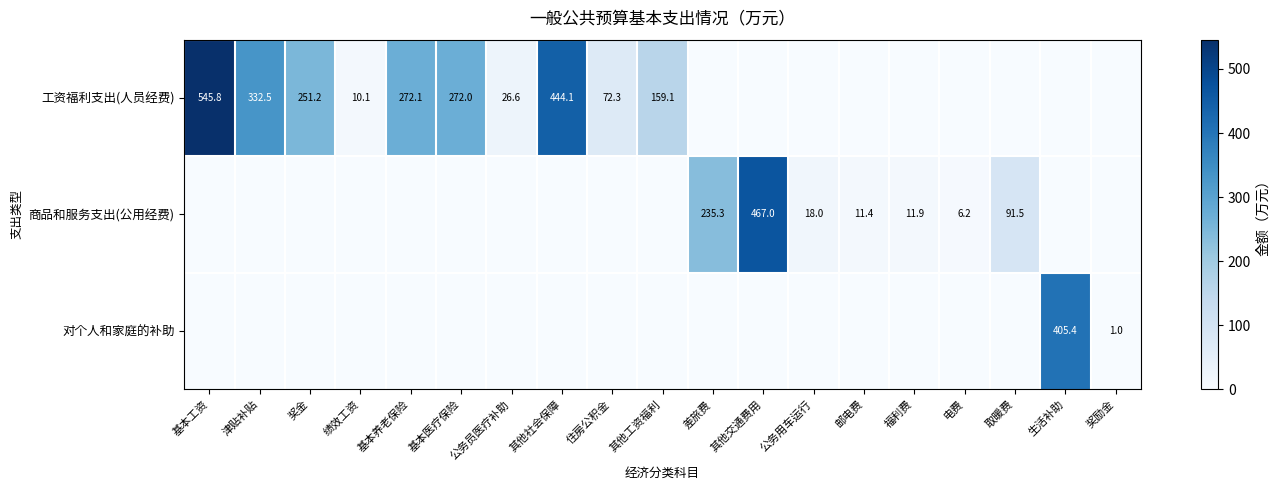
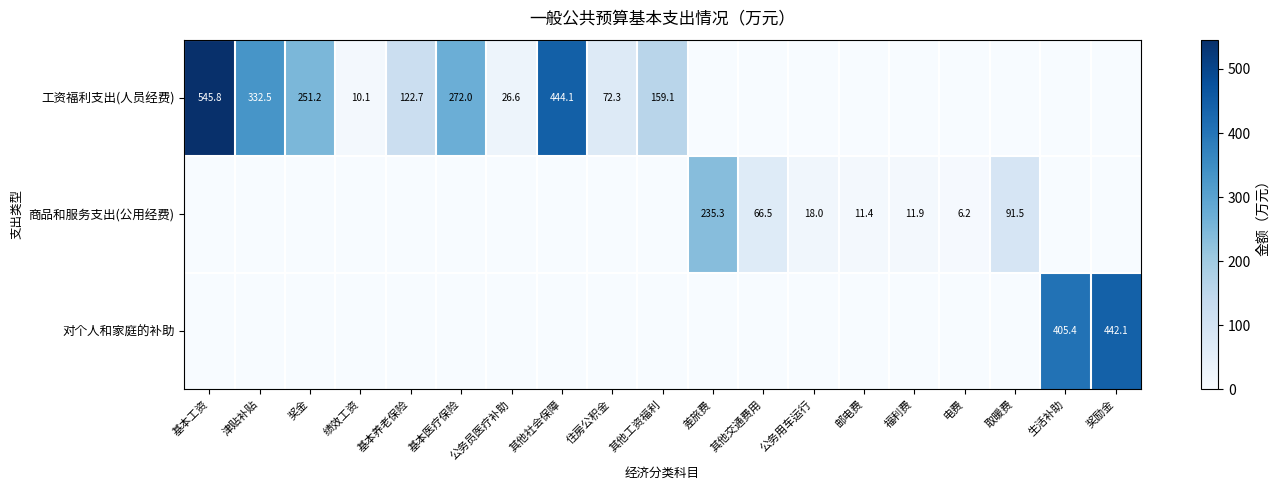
  {
    "工资福利支出(人员经费)": {
      "基本工资": 545.8,
      "津贴补贴": 332.5,
      "奖金": 251.2,
      "绩效工资": 10.1,
-     "基本养老保险": 272.1,
+     "基本养老保险": 122.7,
      "基本医疗保险": 272.0,
      "公务员医疗补助": 26.6,
      "其他社会保障": 444.1,
      "住房公积金": 72.3,
      "其他工资福利": 159.1
    },
    "商品和服务支出(公用经费)": {
      "差旅费": 235.3,
-     "其他交通费用": 467.0,
+     "其他交通费用": 66.5,
      "公务用车运行": 18.0,
      "邮电费": 11.4,
      "福利费": 11.9,
      "电费": 6.2,
      "取暖费": 91.5
    },
    "对个人和家庭的补助": {
      "生活补助": 405.4,
-     "奖励金": 1.0
+     "奖励金": 442.1
    }
  }
